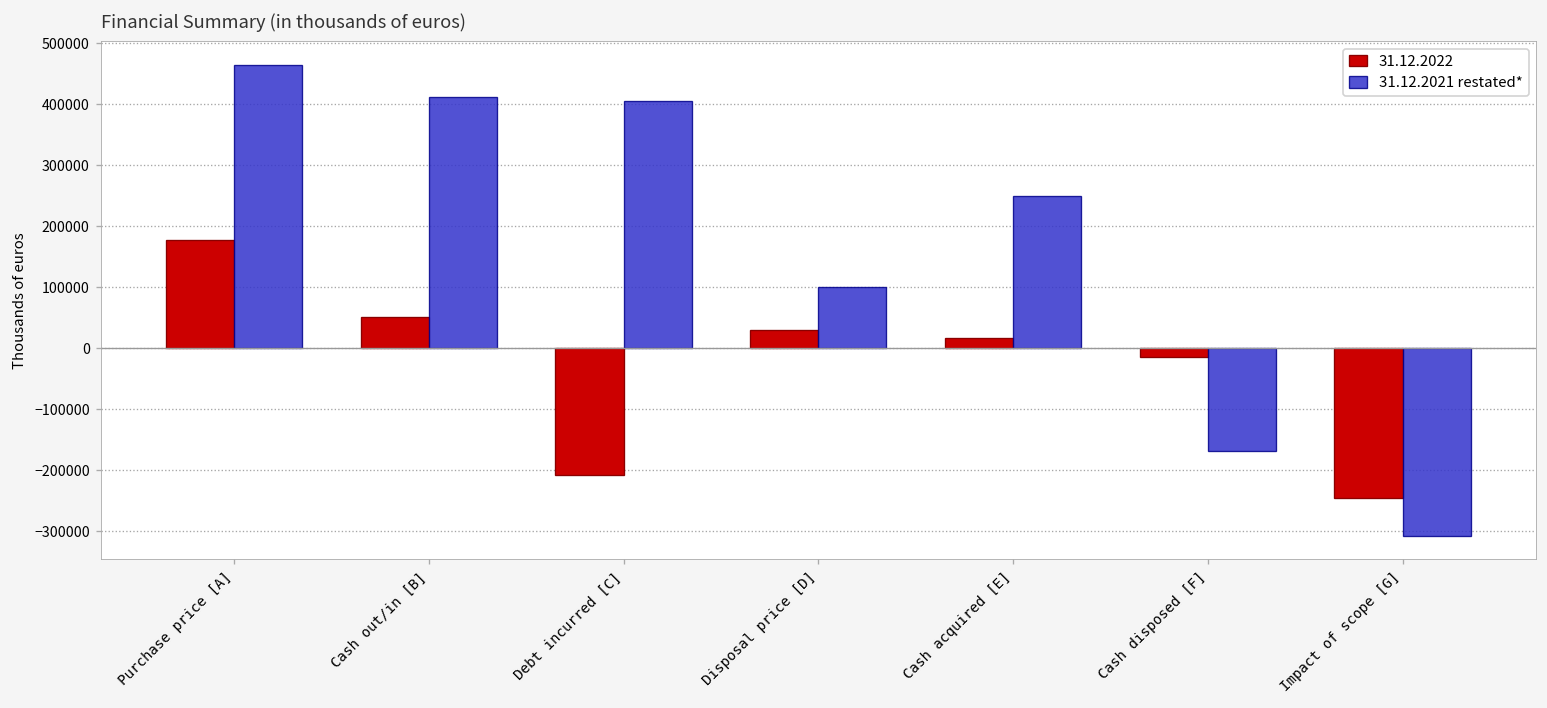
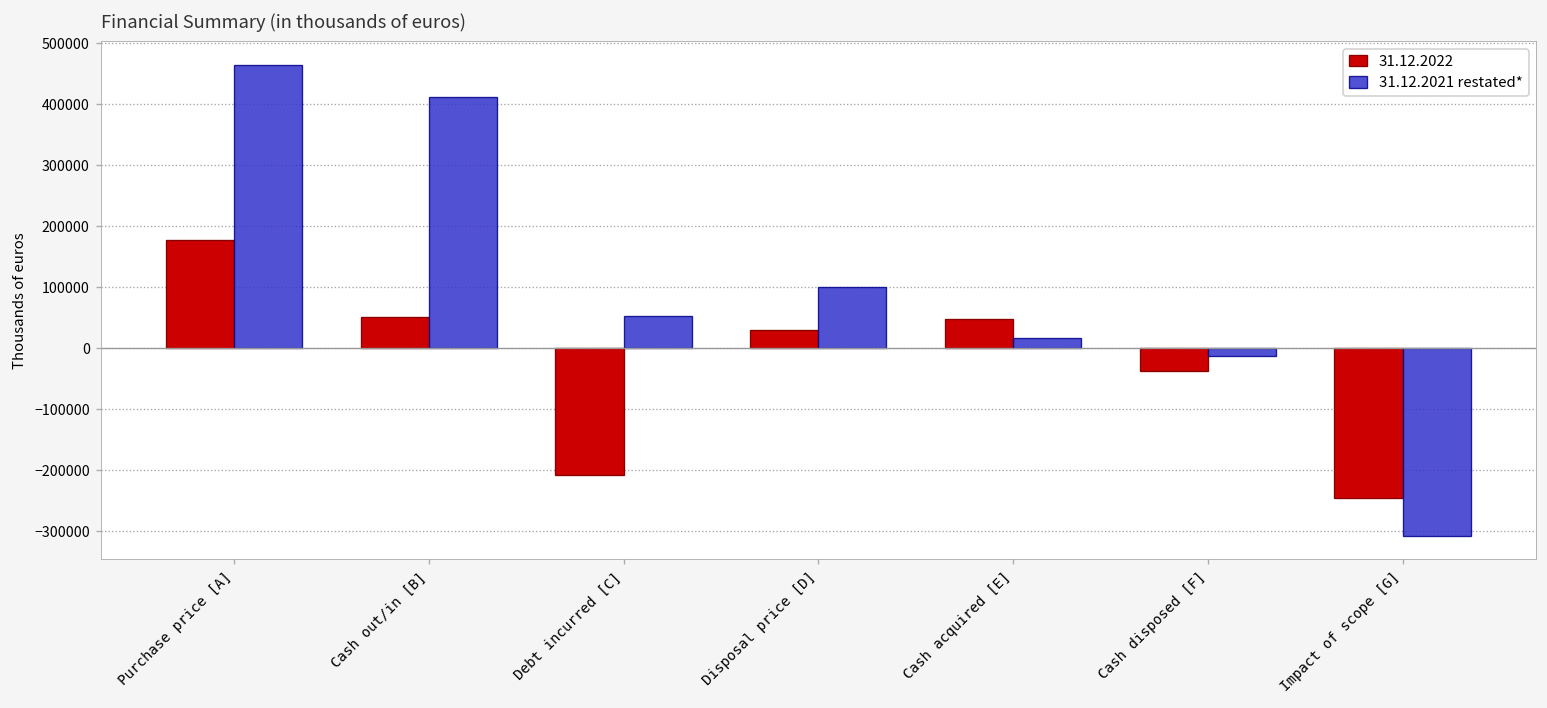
  {
    "31.12.2022": {
      "Purchase price [A]": 180000,
      "Cash out/in [B]": 50000,
      "Debt incurred [C]": -210000,
      "Disposal price [D]": 30000,
-     "Cash acquired [E]": 20000,
-     "Cash disposed [F]": -10000,
+     "Cash acquired [E]": 50000,
+     "Cash disposed [F]": -40000,
      "Impact of scope [G]": -250000
    },
    "31.12.2021 restated*": {
      "Purchase price [A]": 460000,
      "Cash out/in [B]": 410000,
-     "Debt incurred [C]": 400000,
+     "Debt incurred [C]": 50000,
      "Disposal price [D]": 100000,
-     "Cash acquired [E]": 250000,
-     "Cash disposed [F]": -170000,
+     "Cash acquired [E]": 20000,
+     "Cash disposed [F]": -10000,
      "Impact of scope [G]": -310000
    }
  }
